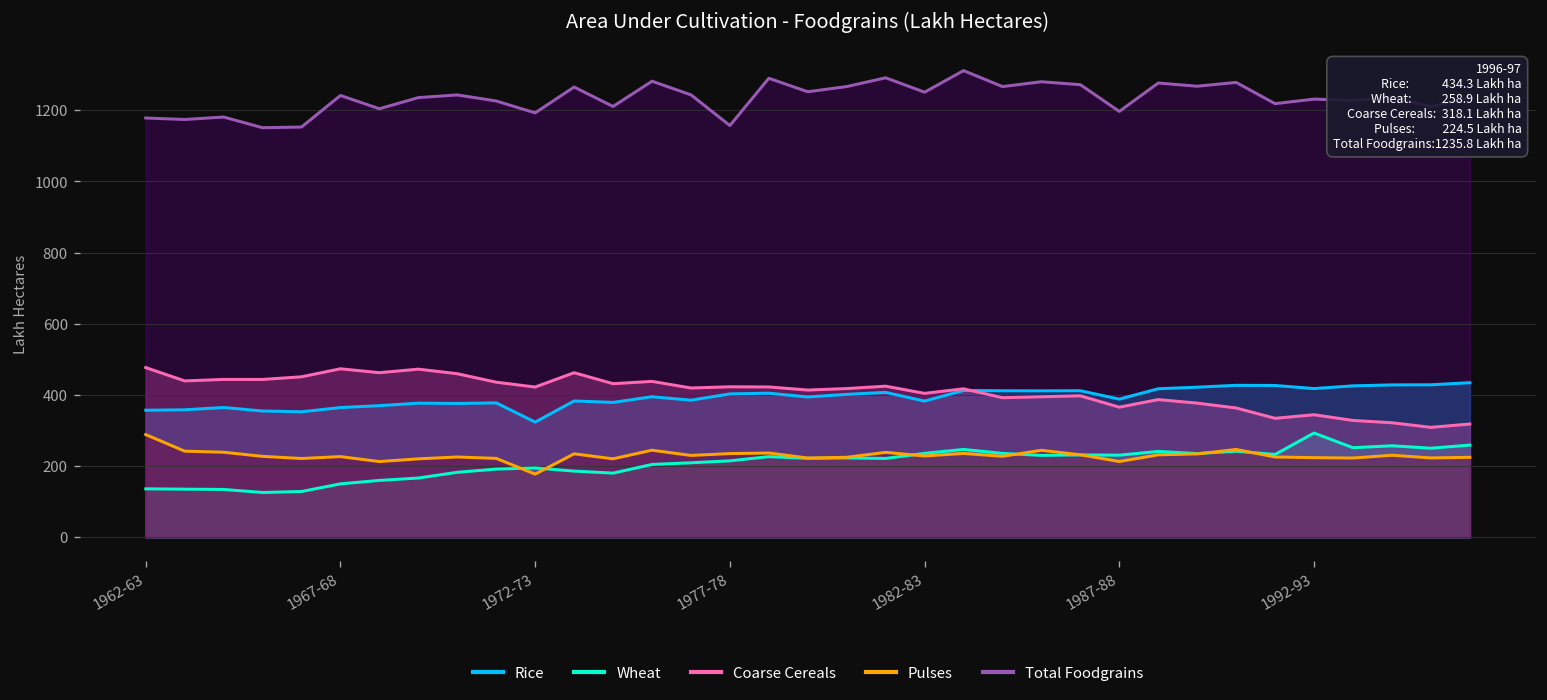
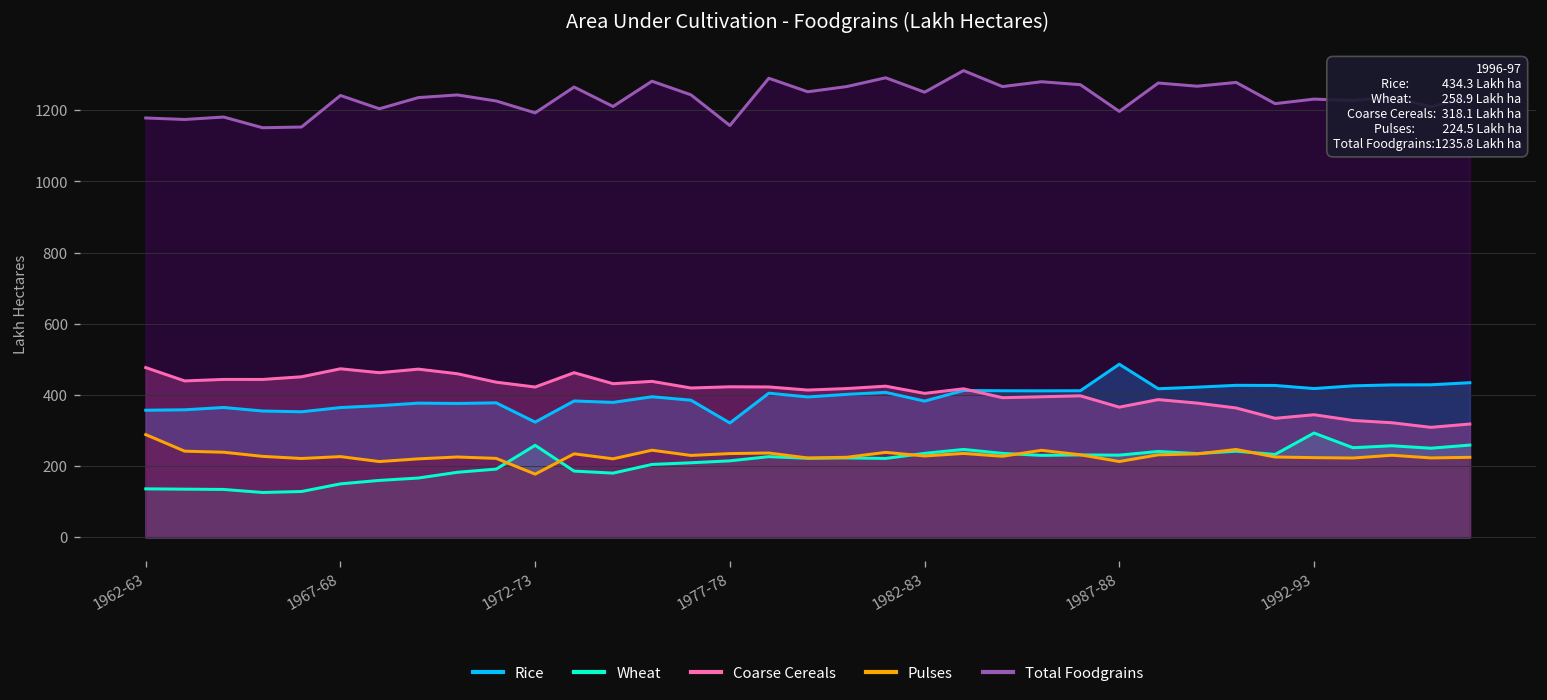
  {
    "Rice": {
      "1962-63": 360,
      "1967-68": 360,
      "1972-73": 320,
-     "1977-78": 400,
+     "1977-78": 320,
      "1982-83": 380,
-     "1987-88": 390,
+     "1987-88": 490,
      "1992-93": 420
    },
    "Wheat": {
      "1962-63": 140,
      "1967-68": 150,
-     "1972-73": 190,
+     "1972-73": 260,
      "1977-78": 210,
      "1987-88": 230,
      "1992-93": 290
    },
    "Coarse Cereals": {
      "1962-63": 480,
      "1967-68": 470,
      "1972-73": 420,
      "1977-78": 420,
      "1982-83": 400,
      "1987-88": 370,
      "1992-93": 340
    },
    "Pulses": {
      "1962-63": 290,
      "1967-68": 230,
      "1972-73": 180,
      "1977-78": 240,
      "1987-88": 210,
      "1992-93": 220
    },
    "Total Foodgrains": {
      "1962-63": 1180,
      "1967-68": 1240,
      "1972-73": 1190,
      "1977-78": 1160,
      "1982-83": 1250,
      "1987-88": 1200,
      "1992-93": 1230
    }
  }
